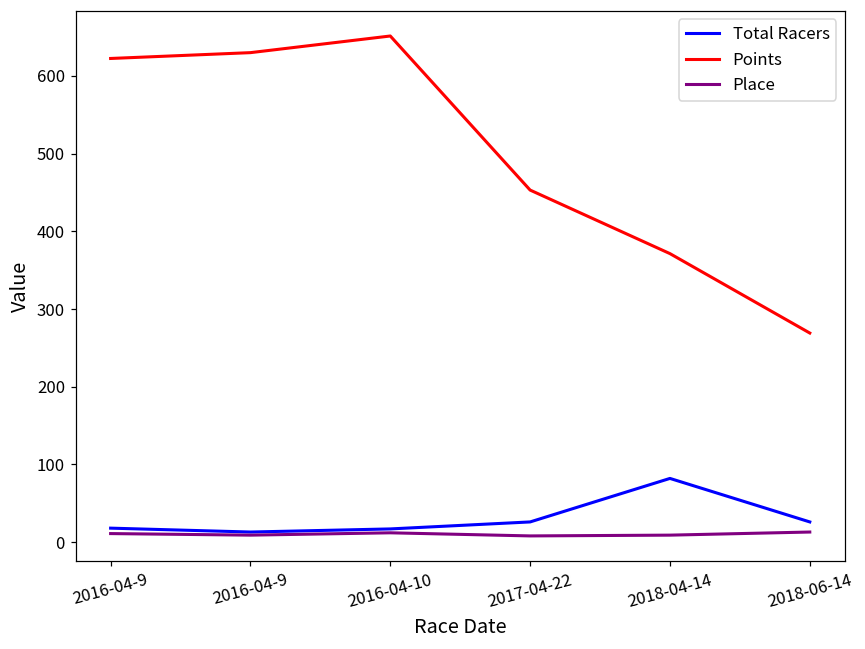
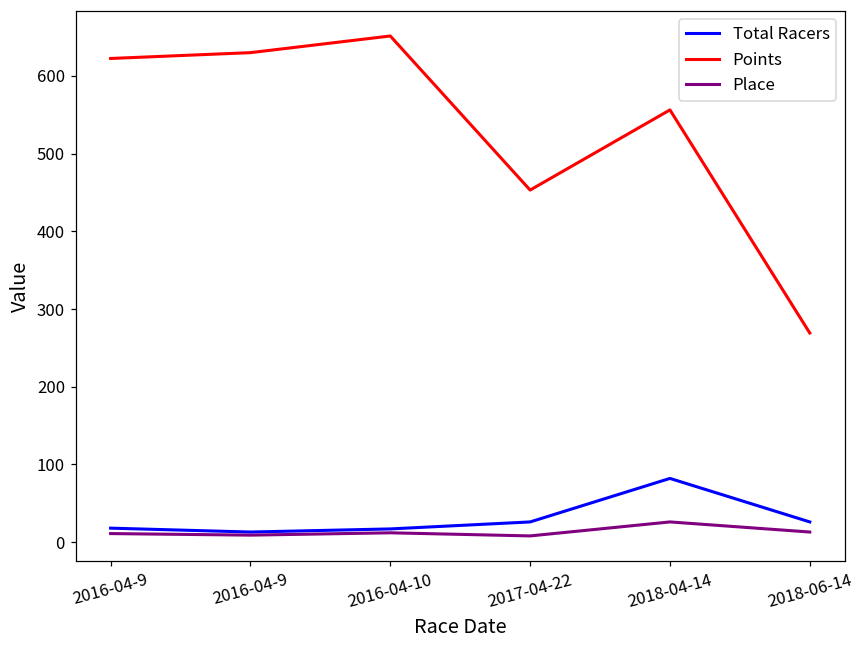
  {
    "Total Racers": {
      "2016-04-10": 20,
      "2017-04-22": 30,
      "2018-04-14": 80,
      "2018-06-14": 30
    },
    "Points": {
      "2016-04-10": 650,
      "2017-04-22": 450,
-     "2018-04-14": 370,
+     "2018-04-14": 560,
      "2018-06-14": 270
    },
    "Place": {
      "2016-04-10": 10,
      "2017-04-22": 10,
-     "2018-04-14": 10,
+     "2018-04-14": 30,
      "2018-06-14": 10
    }
  }
